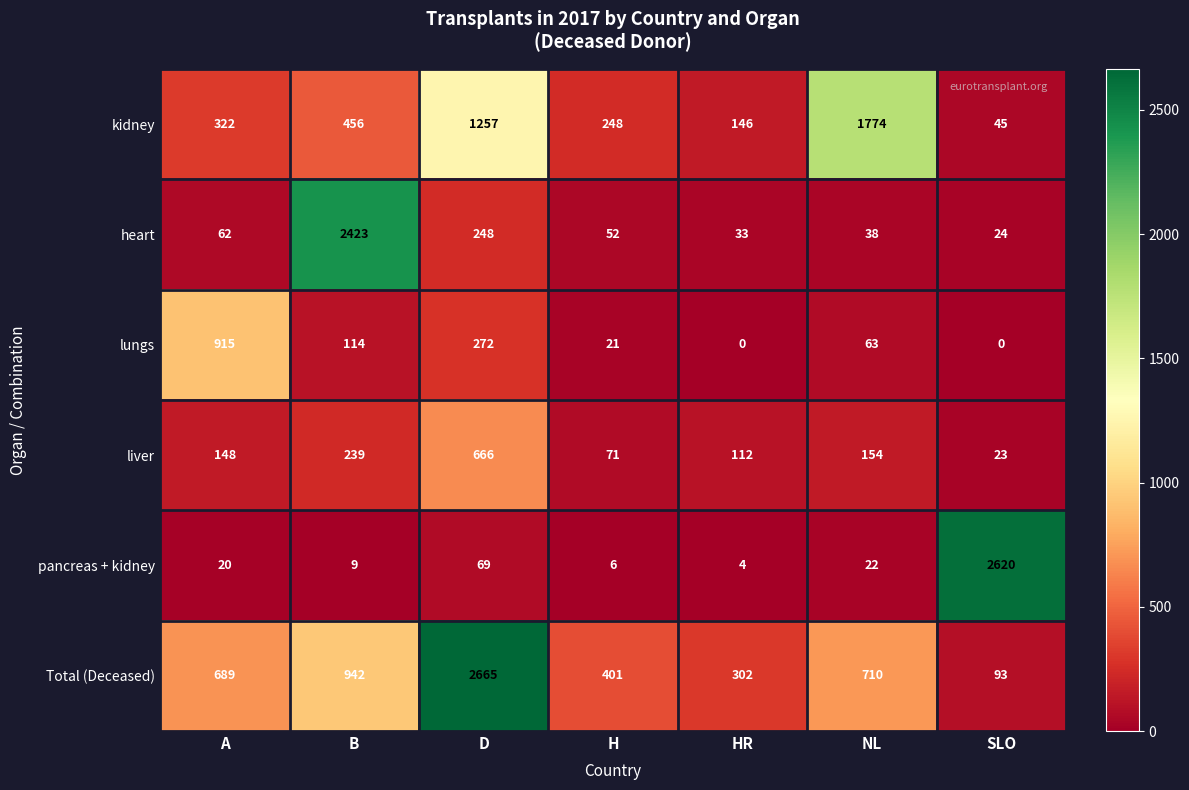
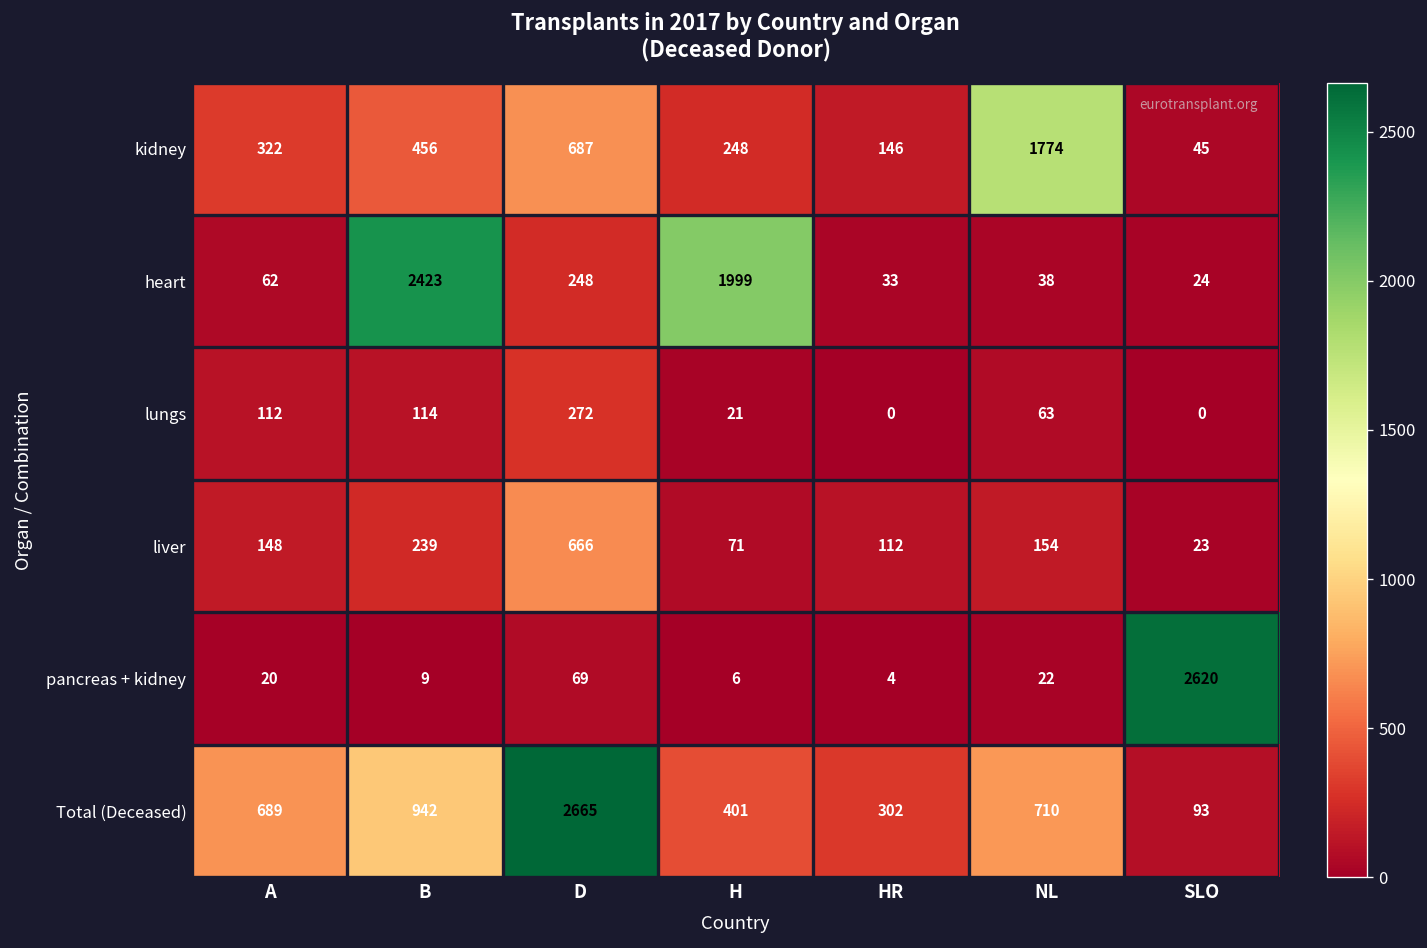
  {
    "kidney": {
      "A": 322,
      "B": 456,
-     "D": 1257,
+     "D": 687,
      "H": 248,
      "HR": 146,
      "NL": 1774
    },
    "heart": {
      "A": 62,
      "B": 2423,
      "D": 248,
-     "H": 52,
+     "H": 1999,
      "HR": 33,
      "NL": 38,
      "SLO": 24
    },
    "lungs": {
-     "A": 915,
+     "A": 112,
      "B": 114,
      "D": 272,
      "H": 21,
      "HR": 0,
      "NL": 63,
      "SLO": 0
    },
    "liver": {
      "A": 148,
      "B": 239,
      "D": 666,
      "H": 71,
      "HR": 112,
      "NL": 154,
      "SLO": 23
    },
    "pancreas + kidney": {
      "A": 20,
      "B": 9,
      "D": 69,
      "H": 6,
      "HR": 4,
      "NL": 22,
      "SLO": 2620
    },
    "Total (Deceased)": {
      "A": 689,
      "B": 942,
      "D": 2665,
      "H": 401,
      "HR": 302,
      "NL": 710,
      "SLO": 93
    }
  }
